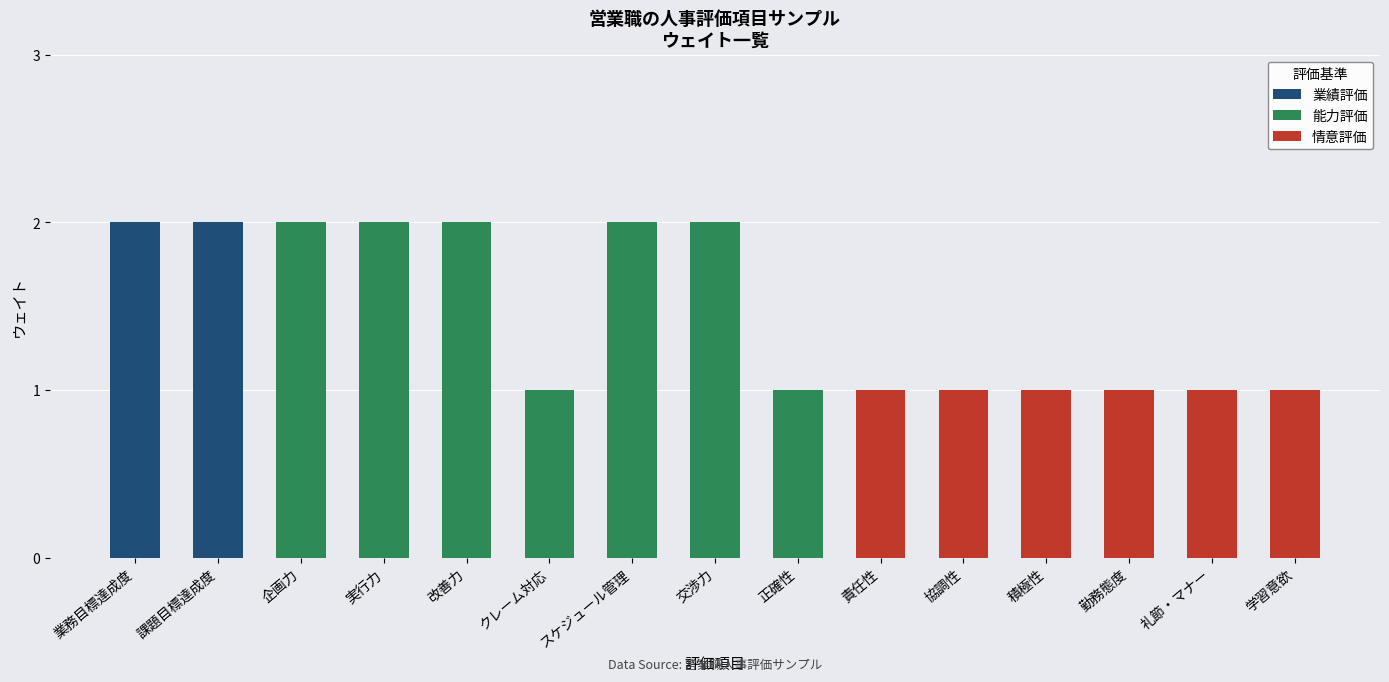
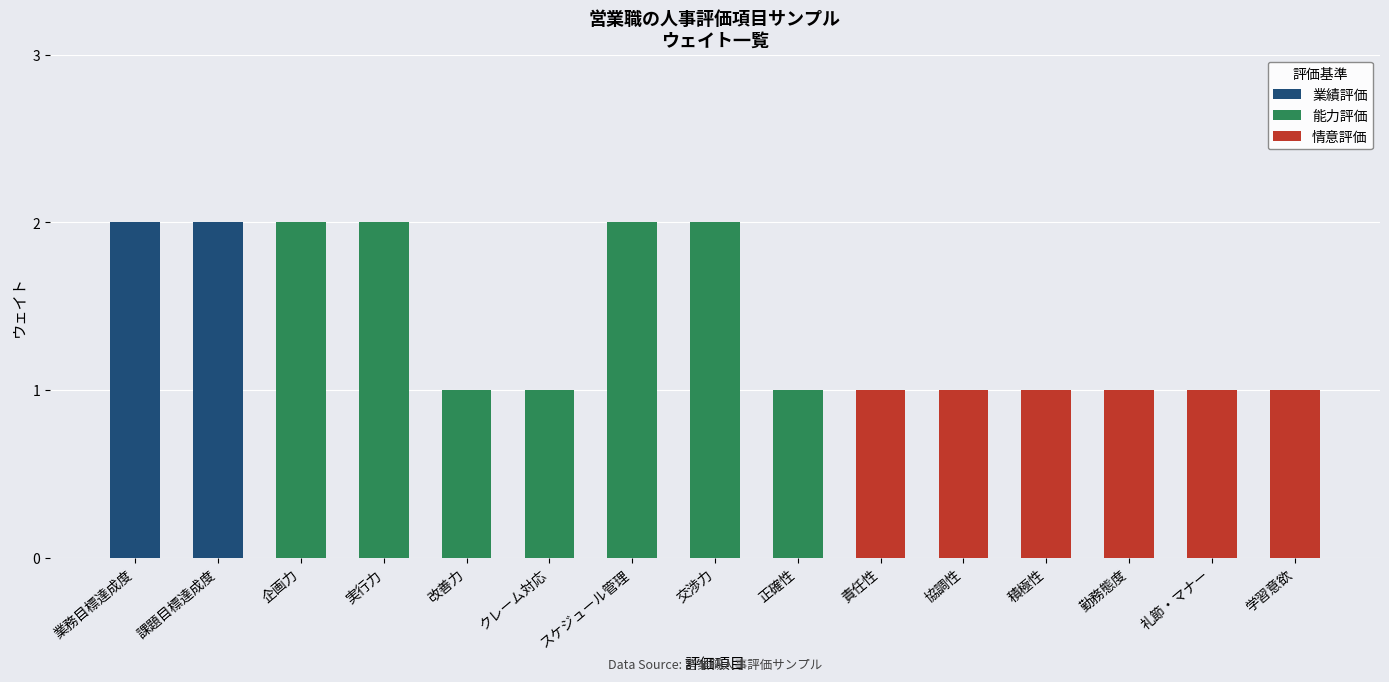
  {
    "業績評価": {
      "業務目標達成度": 2,
      "課題目標達成度": 2
    },
    "能力評価": {
      "企画力": 2,
      "実行力": 2,
-     "改善力": 2,
+     "改善力": 1,
      "クレーム対応": 1,
      "スケジュール管理": 2,
      "交渉力": 2,
      "正確性": 1
    },
    "情意評価": {
      "責任性": 1,
      "協調性": 1,
      "積極性": 1,
      "勤務態度": 1,
      "礼節・マナー": 1,
      "学習意欲": 1
    }
  }
